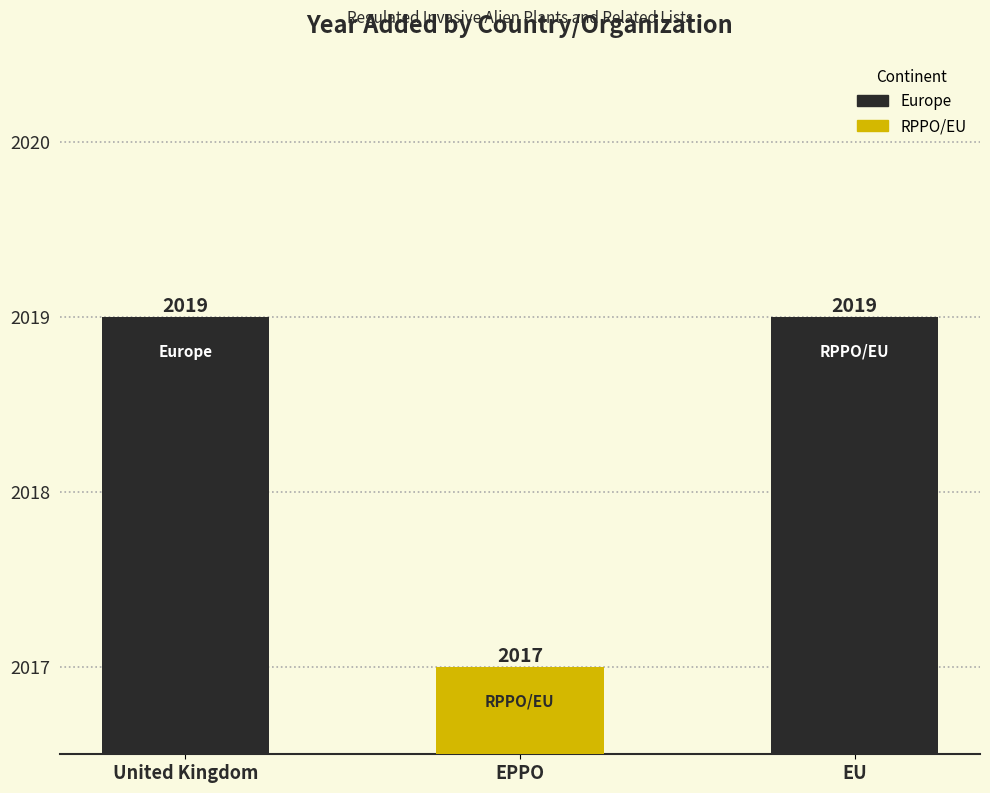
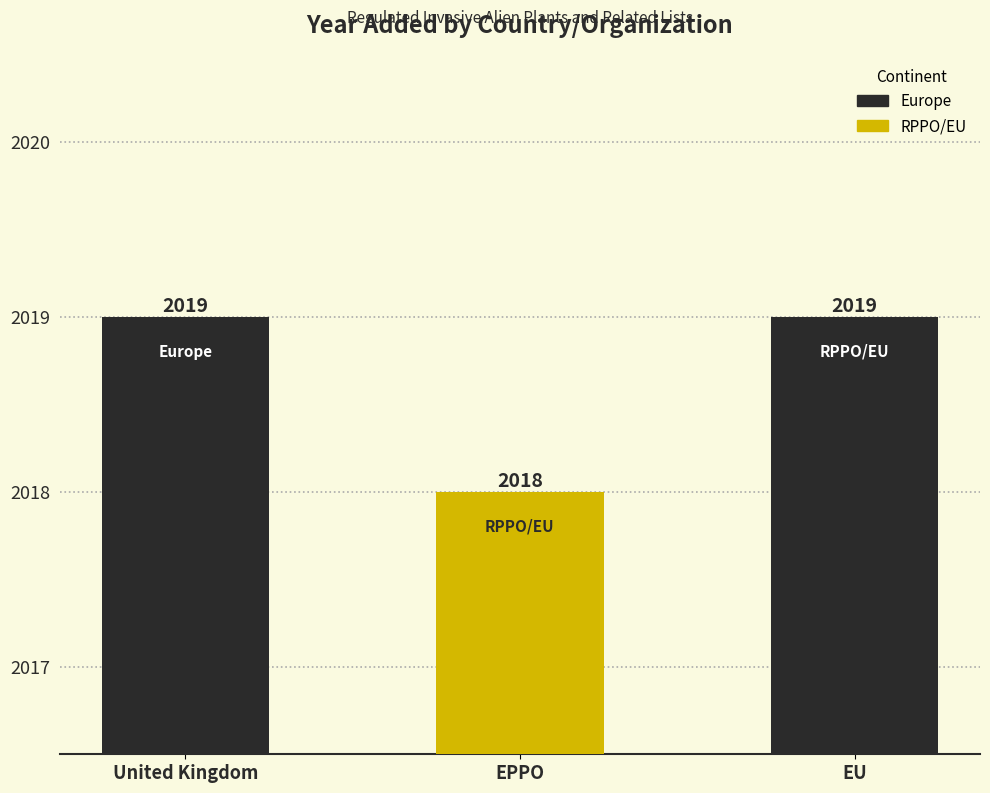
  {
    "United Kingdom": 2019,
-   "EPPO": 2017,
+   "EPPO": 2018,
    "EU": 2019
  }
